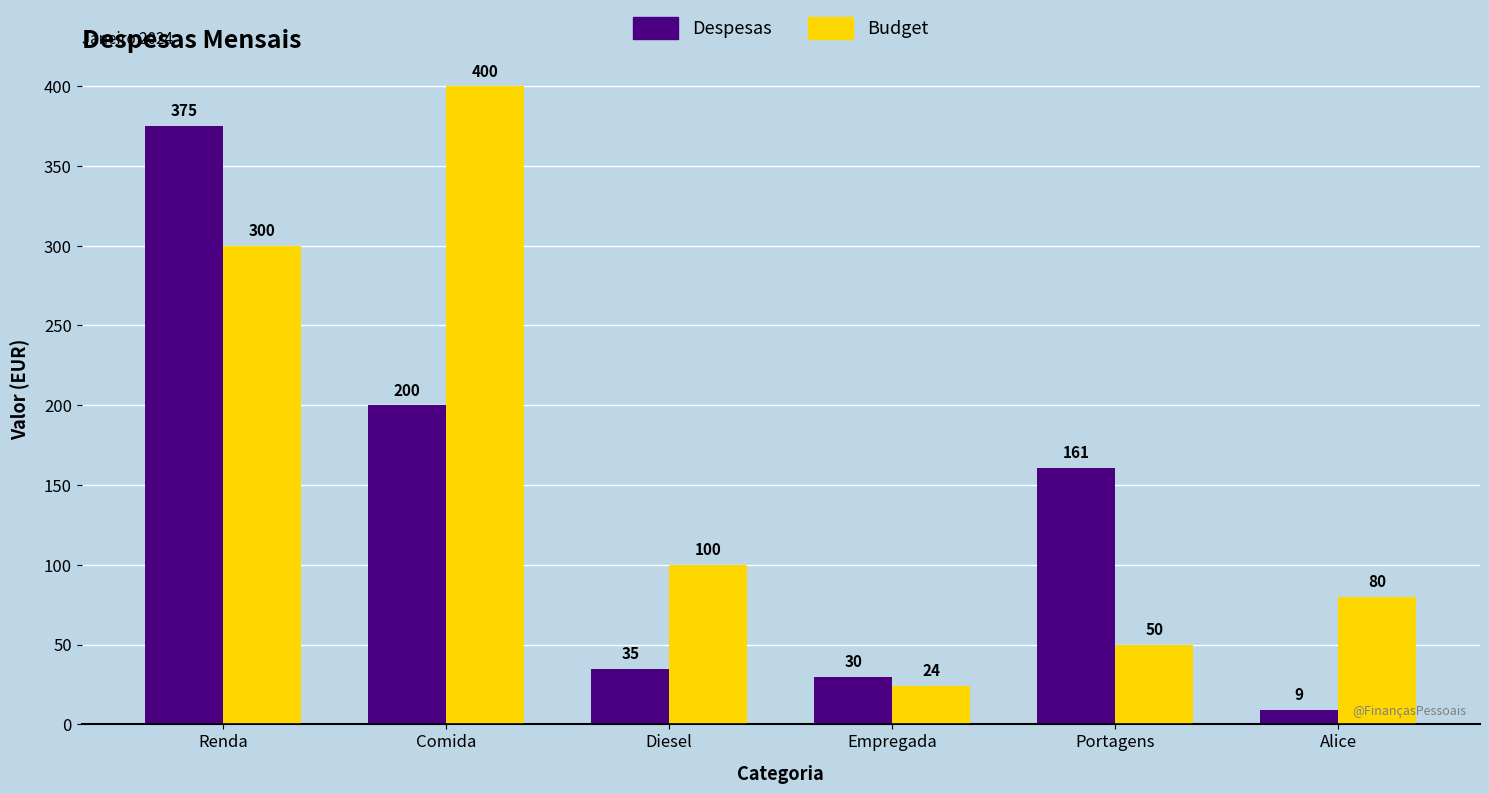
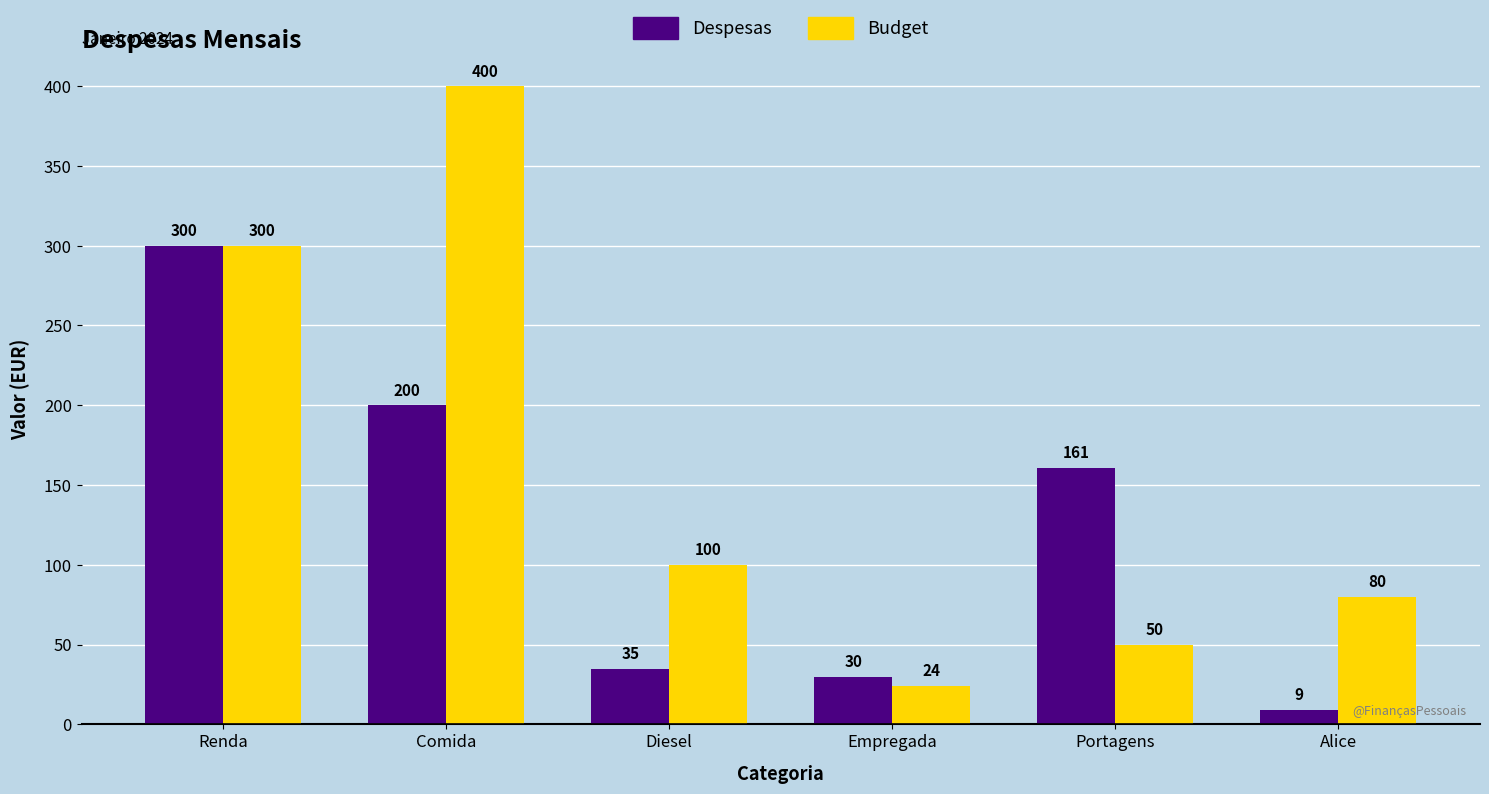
  {
    "Despesas": {
-     "Renda": 375,
+     "Renda": 300,
      "Comida": 200,
      "Diesel": 35,
      "Empregada": 30,
      "Portagens": 161,
      "Alice": 9
    },
    "Budget": {
      "Renda": 300,
      "Comida": 400,
      "Diesel": 100,
      "Empregada": 24,
      "Portagens": 50,
      "Alice": 80
    }
  }
